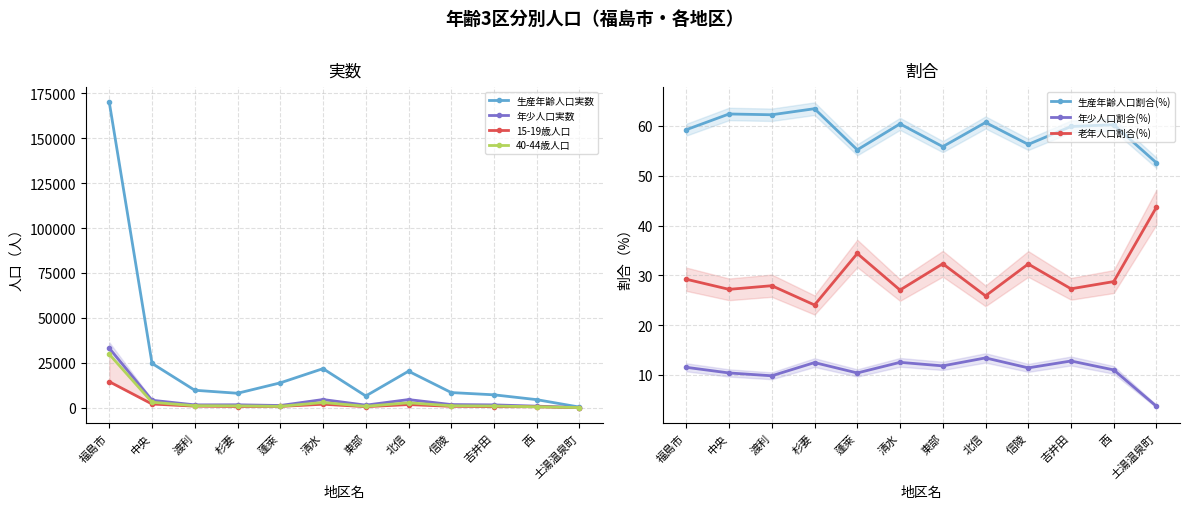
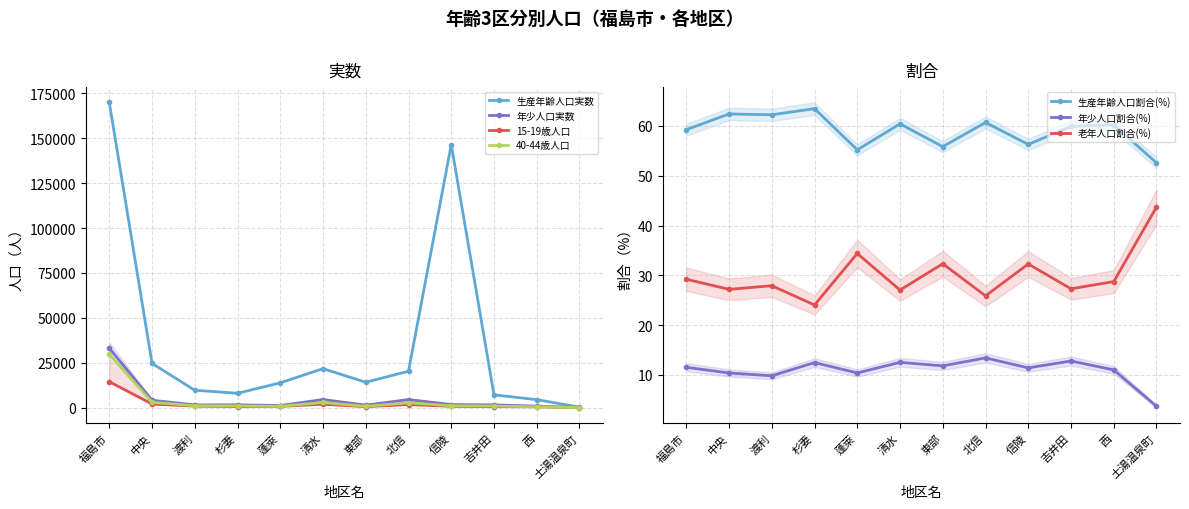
  {
    "実数": {
      "生産年齢人口実数": {
        "福島市": 170000,
        "中央": 25000,
        "渡利": 10000,
        "杉妻": 8000,
        "蓬萊": 14000,
        "清水": 22000,
-       "東部": 6000,
+       "東部": 14000,
        "北信": 20000,
-       "信陵": 8000,
+       "信陵": 146000,
        "吉井田": 7000,
        "西": 4000
      },
      "15-19歳人口": {
        "福島市": 14000
      },
      "40-44歳人口": {
        "福島市": 30000
      }
    }
  }
